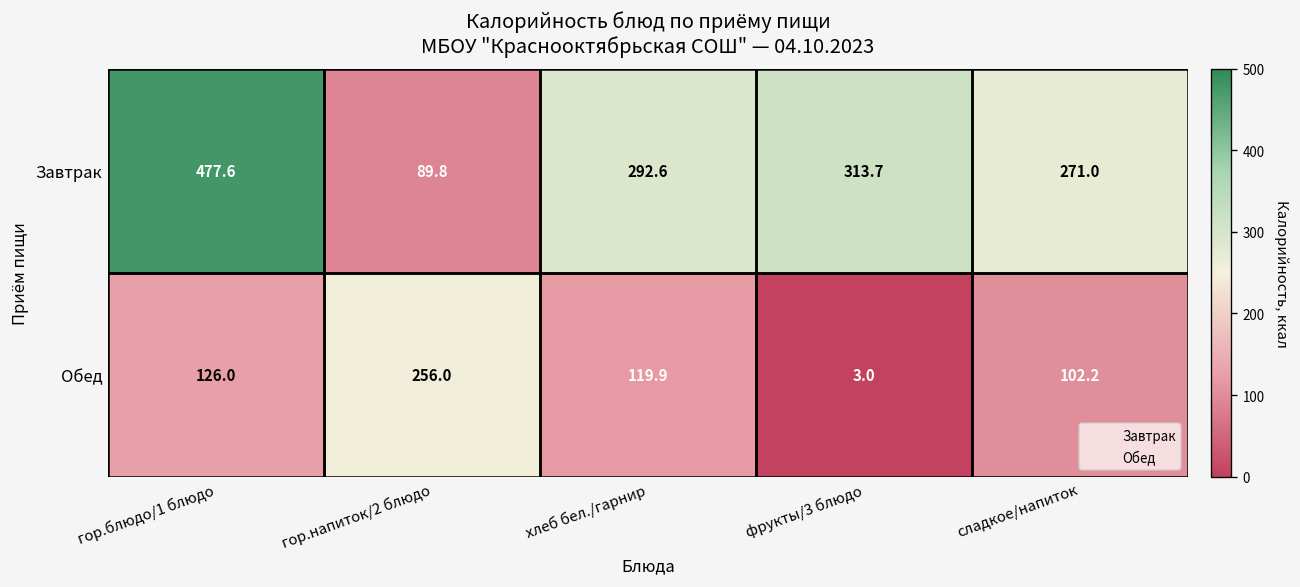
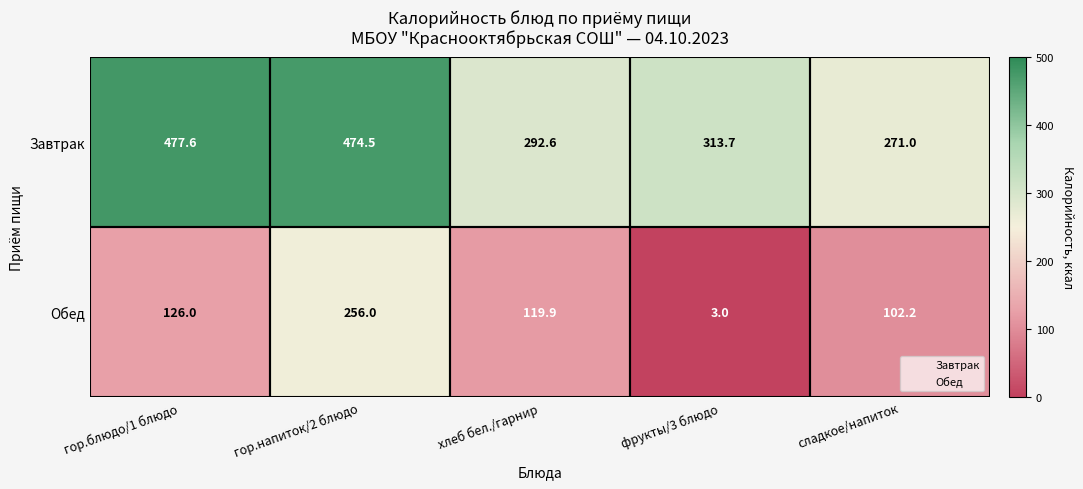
  {
    "Завтрак": {
      "гор.блюдо/1 блюдо": 477.6,
-     "гор.напиток/2 блюдо": 89.8,
+     "гор.напиток/2 блюдо": 474.5,
      "хлеб бел./гарнир": 292.6,
      "фрукты/3 блюдо": 313.7,
      "сладкое/напиток": 271.0
    },
    "Обед": {
      "гор.блюдо/1 блюдо": 126.0,
      "гор.напиток/2 блюдо": 256.0,
      "хлеб бел./гарнир": 119.9,
      "фрукты/3 блюдо": 3.0,
      "сладкое/напиток": 102.2
    }
  }
